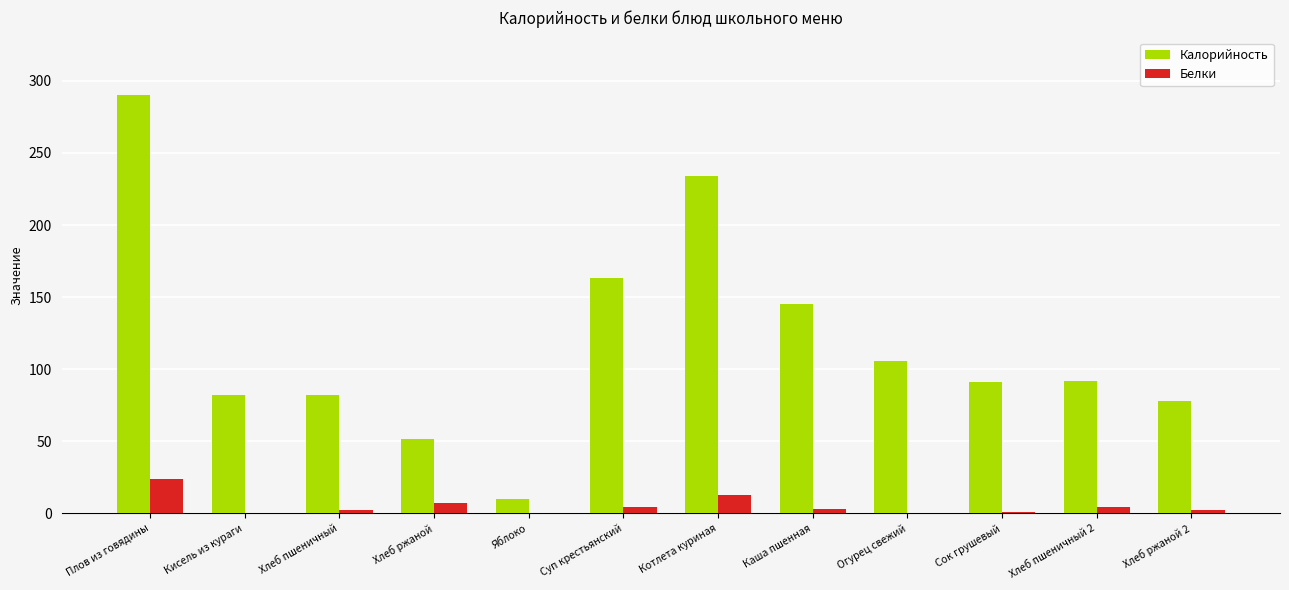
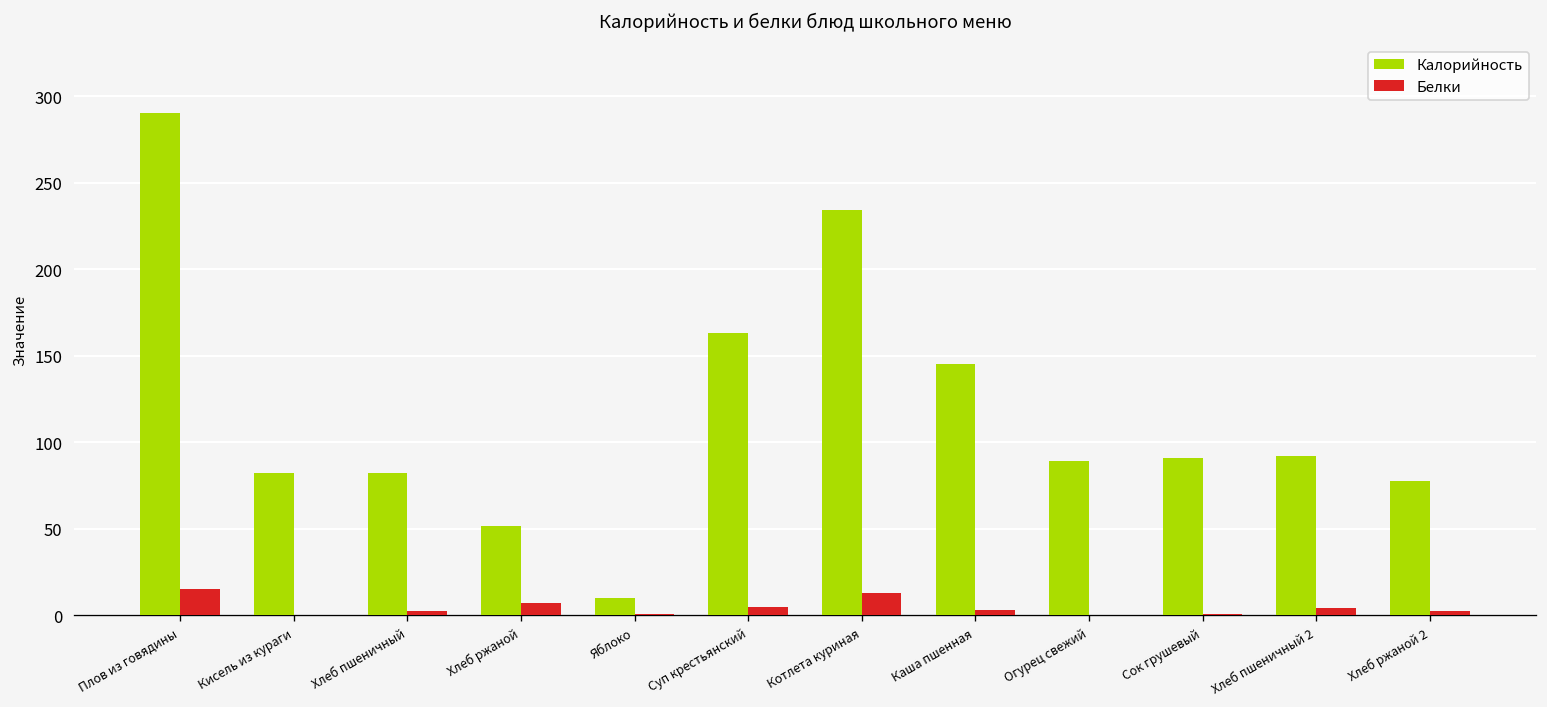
  {
    "Калорийность": {
      "Плов из говядины": 290,
      "Кисель из кураги": 82,
      "Хлеб пшеничный": 82,
      "Хлеб ржаной": 52,
      "Яблоко": 10,
      "Суп крестьянский": 163,
      "Котлета куриная": 234,
      "Каша пшенная": 145,
-     "Огурец свежий": 106,
+     "Огурец свежий": 89,
      "Сок грушевый": 91,
      "Хлеб пшеничный 2": 92,
      "Хлеб ржаной 2": 78
    },
    "Белки": {
-     "Плов из говядины": 24,
+     "Плов из говядины": 15,
      "Кисель из кураги": 0,
      "Хлеб пшеничный": 2,
      "Хлеб ржаной": 7,
      "Суп крестьянский": 5,
      "Котлета куриная": 13,
      "Каша пшенная": 3,
      "Огурец свежий": 0,
      "Хлеб пшеничный 2": 4,
      "Хлеб ржаной 2": 3
    }
  }
